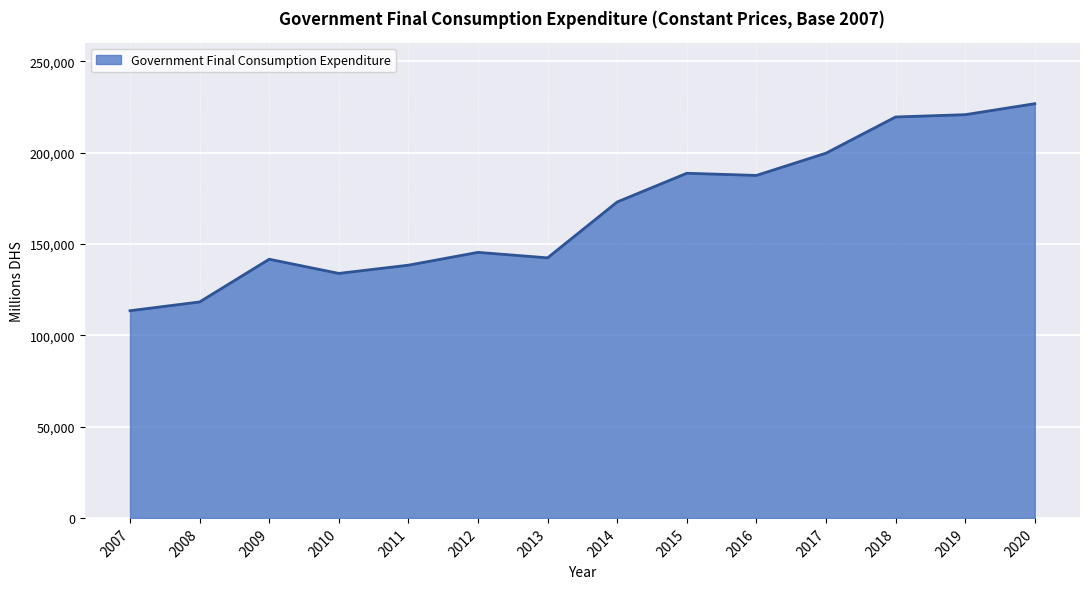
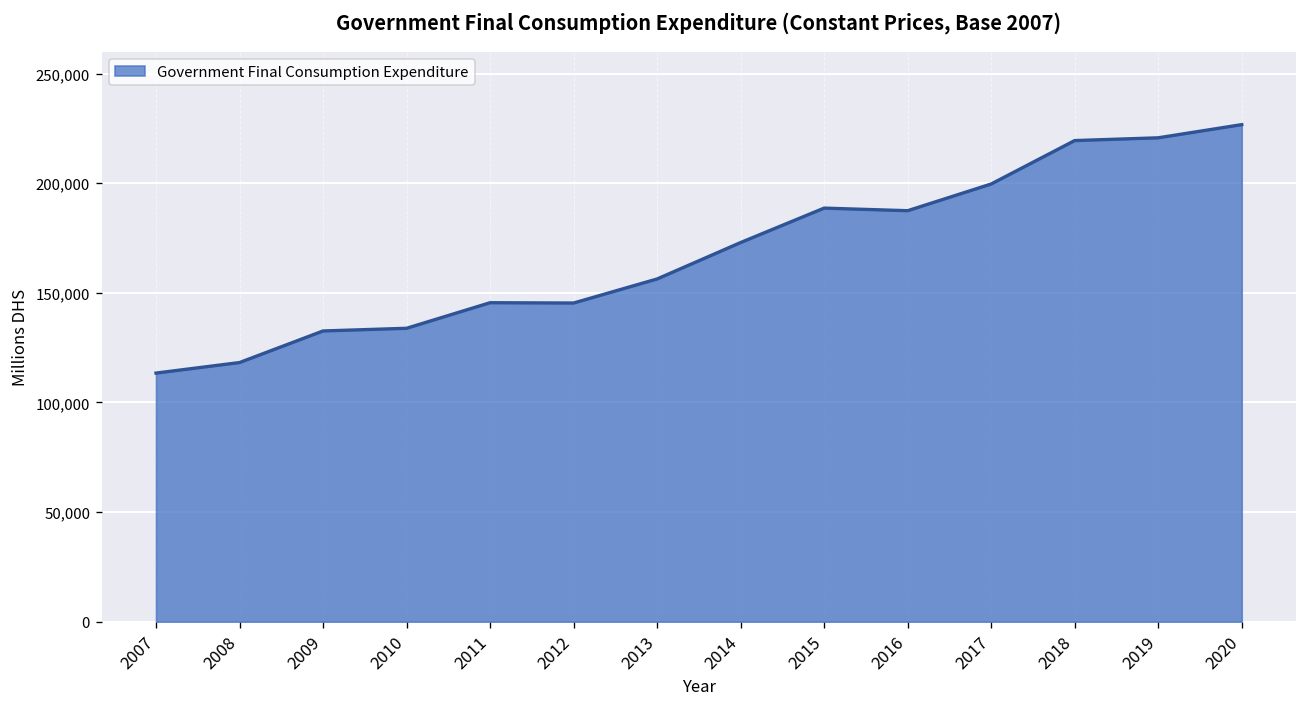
  {
    "2007": "113,000",
    "2008": "118,000",
-   "2009": "142,000",
+   "2009": "133,000",
    "2010": "134,000",
-   "2011": "138,000",
+   "2011": "146,000",
    "2012": "145,000",
-   "2013": "142,000",
+   "2013": "156,000",
    "2014": "173,000",
    "2015": "189,000",
    "2016": "187,000",
    "2017": "200,000",
    "2018": "219,000",
    "2019": "221,000",
    "2020": "227,000"
  }
